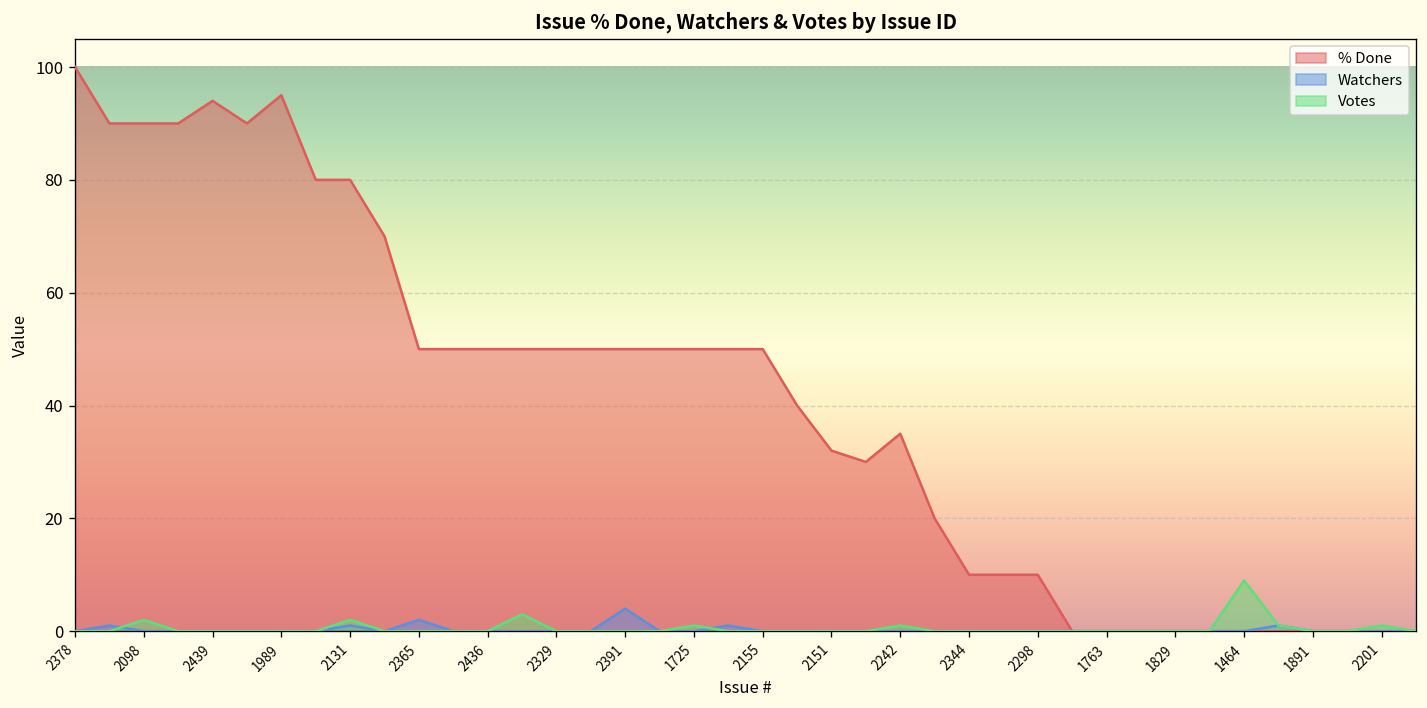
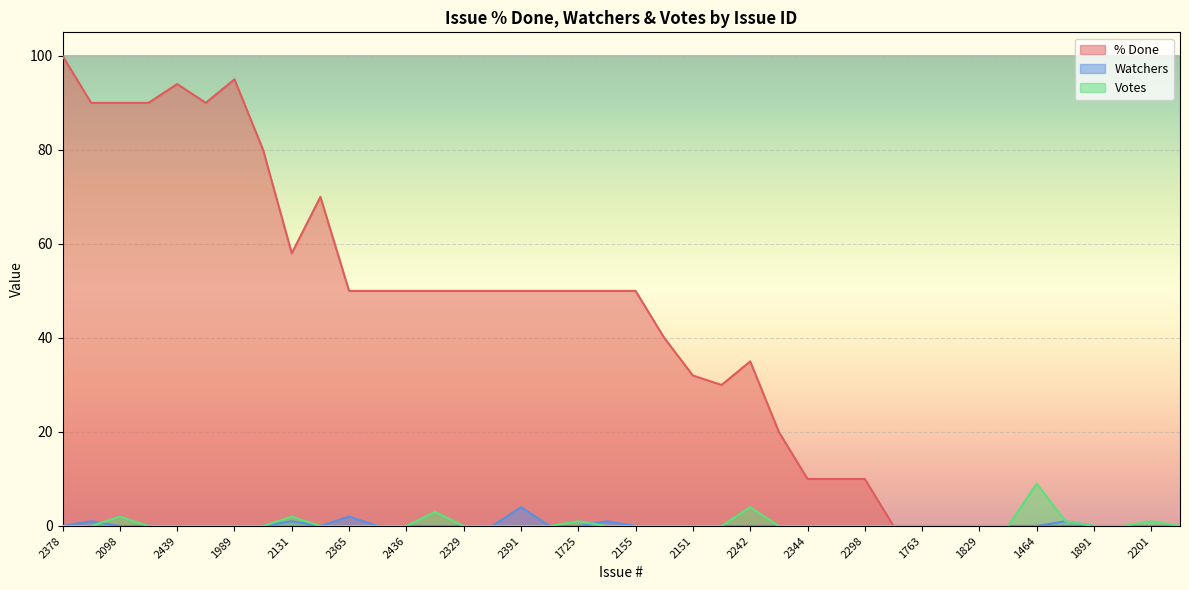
  {
    "% Done": {
      "2378": 100,
      "2098": 90,
      "2439": 94,
      "1989": 95,
-     "2131": 80,
+     "2131": 58,
      "2365": 50,
      "2436": 50,
      "2329": 50,
      "2391": 50,
      "1725": 50,
      "2155": 50,
      "2151": 32,
      "2242": 35,
      "2344": 10,
      "2298": 10
    },
    "Watchers": {
      "2098": 0,
      "2131": 1,
      "2365": 2,
      "2391": 4,
      "1725": 0,
      "2242": 0
    },
    "Votes": {
      "2098": 2,
      "2131": 2,
      "2365": 0,
      "2391": 0,
      "1725": 1,
-     "2242": 1,
+     "2242": 4,
      "1464": 9,
      "2201": 1
    }
  }
